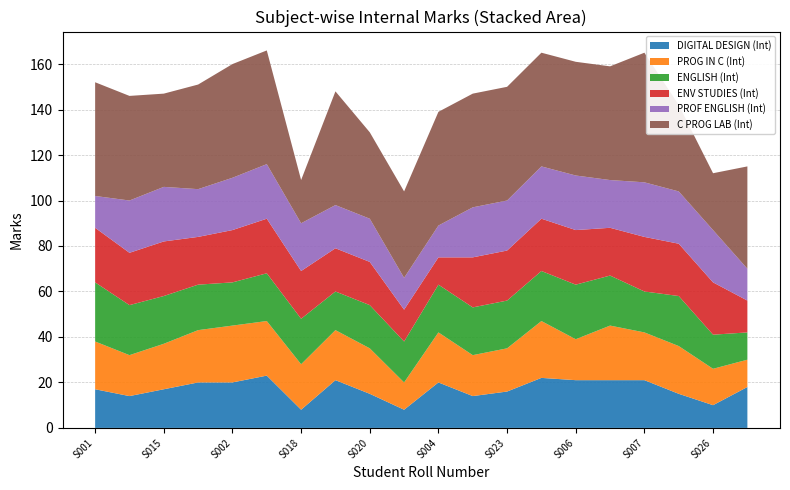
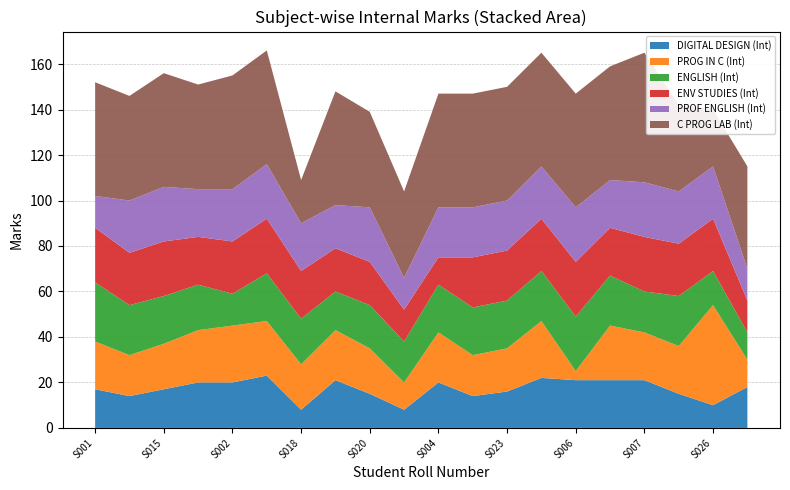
  {
    "DIGITAL DESIGN (Int)": {
      "S001": 17,
      "S015": 17,
      "S002": 20,
      "S018": 8,
      "S020": 15,
      "S004": 20,
      "S023": 16,
      "S006": 21,
      "S007": 21,
      "S026": 10
    },
    "PROG IN C (Int)": {
      "S001": 21,
      "S015": 20,
      "S002": 25,
      "S018": 20,
      "S020": 20,
      "S004": 22,
      "S023": 19,
-     "S006": 18,
+     "S006": 4,
      "S007": 21,
-     "S026": 16
+     "S026": 44
    },
    "ENGLISH (Int)": {
      "S001": 26,
      "S015": 21,
-     "S002": 19,
+     "S002": 14,
      "S018": 20,
      "S020": 19,
      "S004": 21,
      "S023": 21,
      "S006": 24,
      "S007": 18,
      "S026": 15
    },
    "ENV STUDIES (Int)": {
      "S001": 24,
      "S015": 24,
      "S002": 23,
      "S018": 21,
      "S020": 19,
      "S004": 12,
      "S023": 22,
      "S006": 24,
      "S007": 24,
      "S026": 23
    },
    "PROF ENGLISH (Int)": {
      "S001": 14,
      "S015": 24,
      "S002": 23,
      "S018": 21,
-     "S020": 19,
-     "S004": 14,
+     "S020": 24,
+     "S004": 22,
      "S023": 22,
      "S006": 24,
      "S007": 24,
      "S026": 23
    },
    "C PROG LAB (Int)": {
      "S001": 50,
-     "S015": 41,
+     "S015": 50,
      "S002": 50,
      "S018": 19,
-     "S020": 38,
+     "S020": 42,
      "S004": 50,
      "S023": 50,
      "S006": 50,
      "S007": 57
    }
  }
